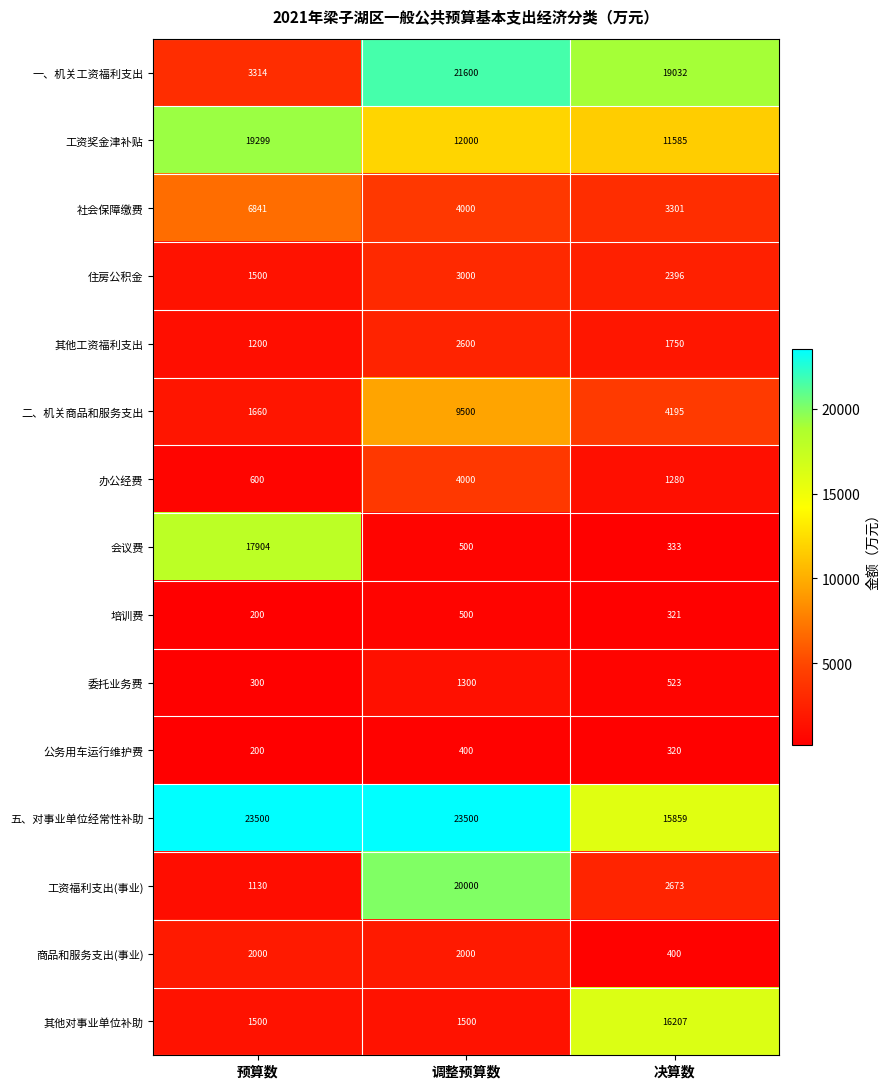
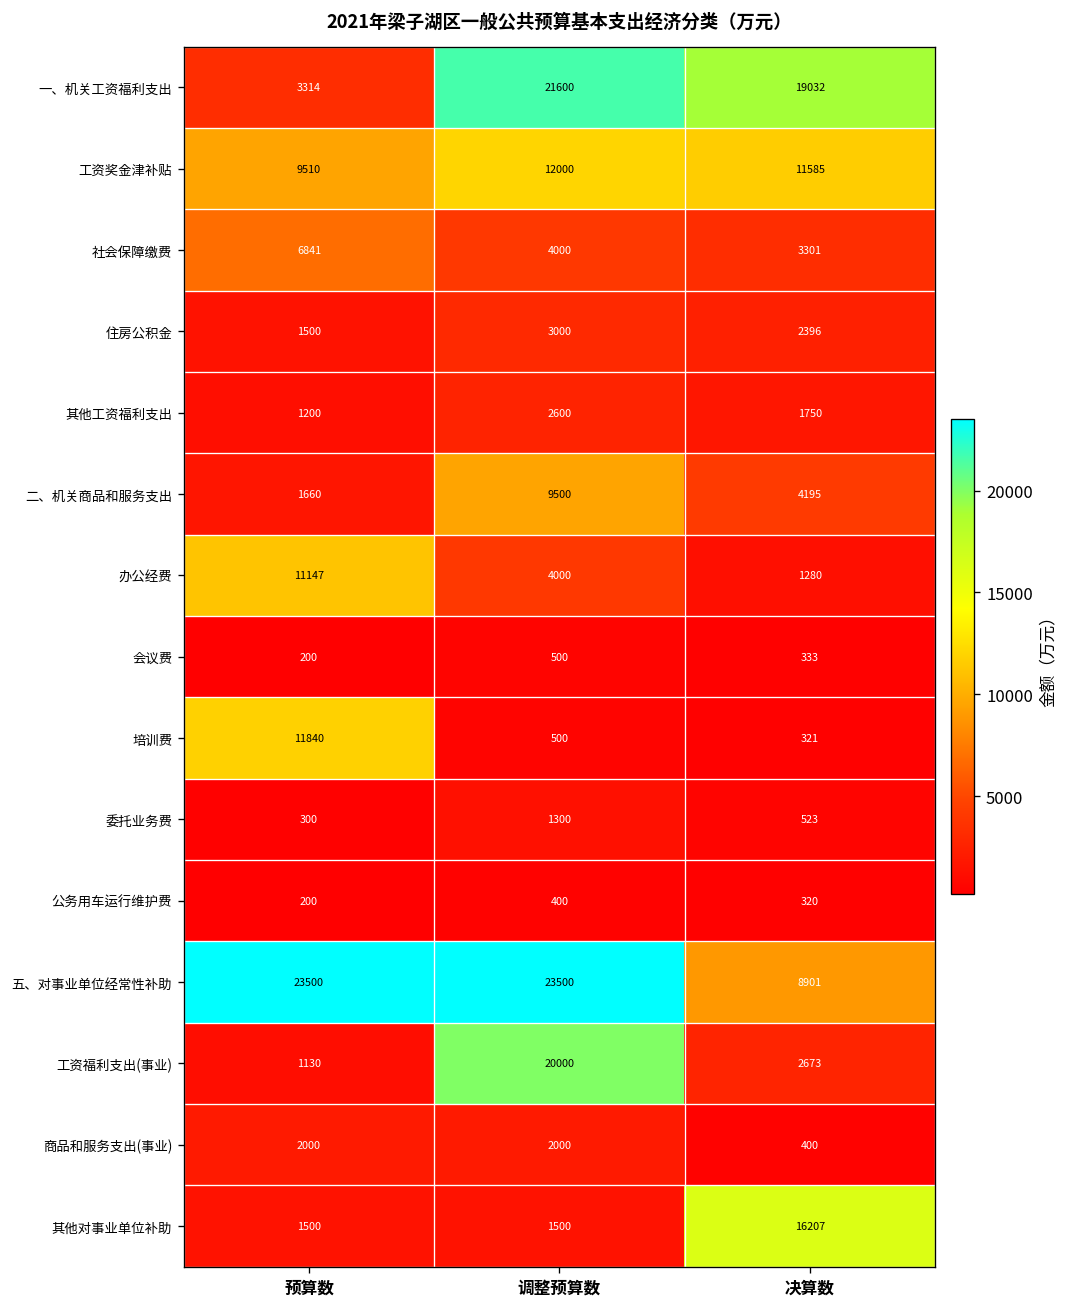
  {
    "一、机关工资福利支出": {
      "预算数": 3314,
      "调整预算数": 21600,
      "决算数": 19032
    },
    "工资奖金津补贴": {
-     "预算数": 19299,
+     "预算数": 9510,
      "调整预算数": 12000,
      "决算数": 11585
    },
    "社会保障缴费": {
      "预算数": 6841,
      "调整预算数": 4000,
      "决算数": 3301
    },
    "住房公积金": {
      "预算数": 1500,
      "调整预算数": 3000,
      "决算数": 2396
    },
    "其他工资福利支出": {
      "预算数": 1200,
      "调整预算数": 2600,
      "决算数": 1750
    },
    "二、机关商品和服务支出": {
      "预算数": 1660,
      "调整预算数": 9500,
      "决算数": 4195
    },
    "办公经费": {
-     "预算数": 600,
+     "预算数": 11147,
      "调整预算数": 4000,
      "决算数": 1280
    },
    "会议费": {
-     "预算数": 17904,
+     "预算数": 200,
      "调整预算数": 500,
      "决算数": 333
    },
    "培训费": {
-     "预算数": 200,
+     "预算数": 11840,
      "调整预算数": 500,
      "决算数": 321
    },
    "委托业务费": {
      "预算数": 300,
      "调整预算数": 1300,
      "决算数": 523
    },
    "公务用车运行维护费": {
      "预算数": 200,
      "调整预算数": 400,
      "决算数": 320
    },
    "五、对事业单位经常性补助": {
      "预算数": 23500,
      "调整预算数": 23500,
-     "决算数": 15859
+     "决算数": 8901
    },
    "工资福利支出(事业)": {
      "预算数": 1130,
      "调整预算数": 20000,
      "决算数": 2673
    },
    "商品和服务支出(事业)": {
      "预算数": 2000,
      "调整预算数": 2000,
      "决算数": 400
    },
    "其他对事业单位补助": {
      "预算数": 1500,
      "调整预算数": 1500,
      "决算数": 16207
    }
  }
